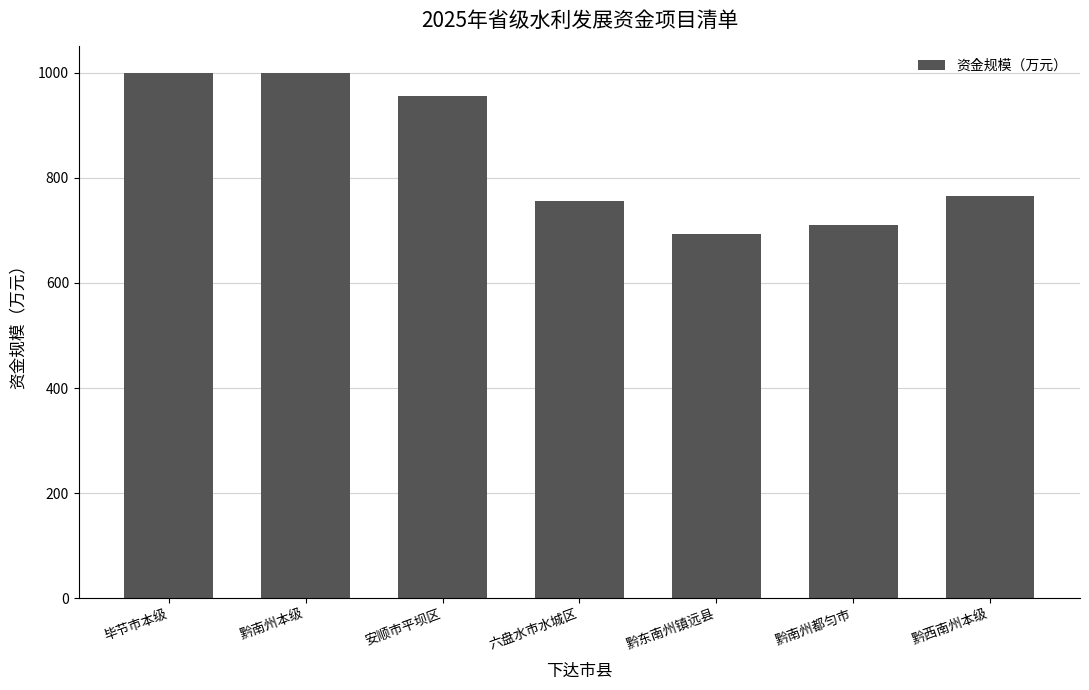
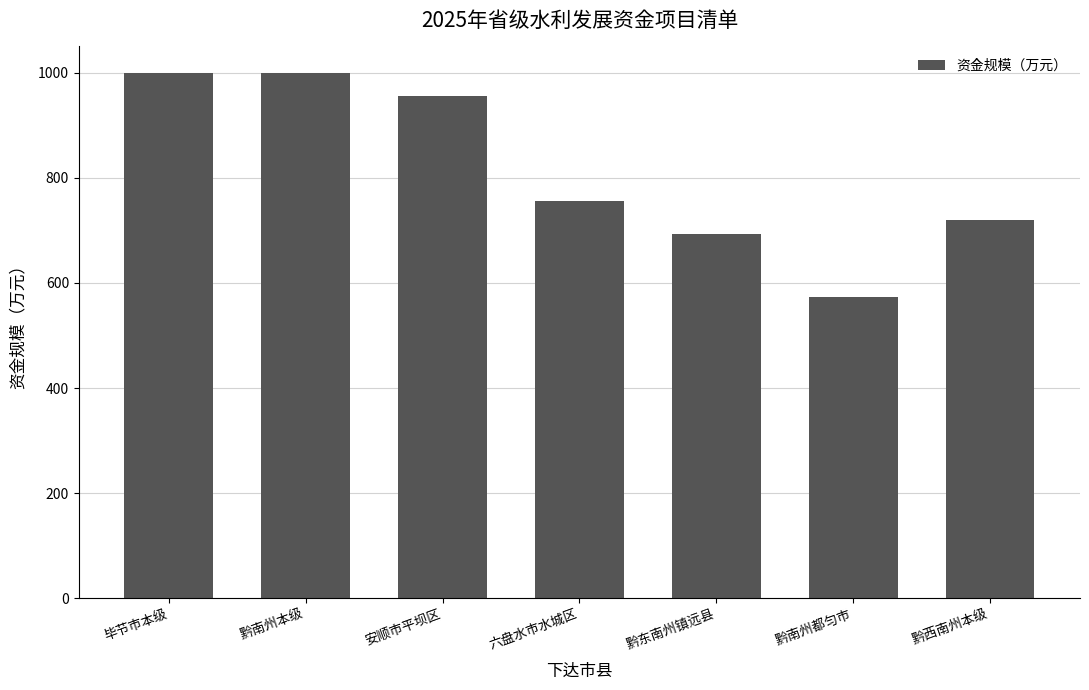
  {
    "毕节市本级": 1000,
    "黔南州本级": 1000,
    "安顺市平坝区": 960,
    "六盘水市水城区": 760,
    "黔东南州镇远县": 690,
-   "黔南州都匀市": 710,
-   "黔西南州本级": 760
+   "黔南州都匀市": 570,
+   "黔西南州本级": 720
  }
